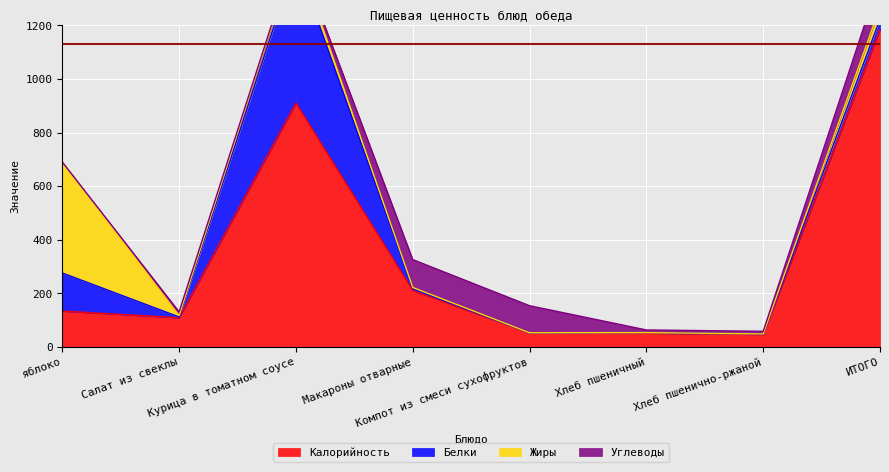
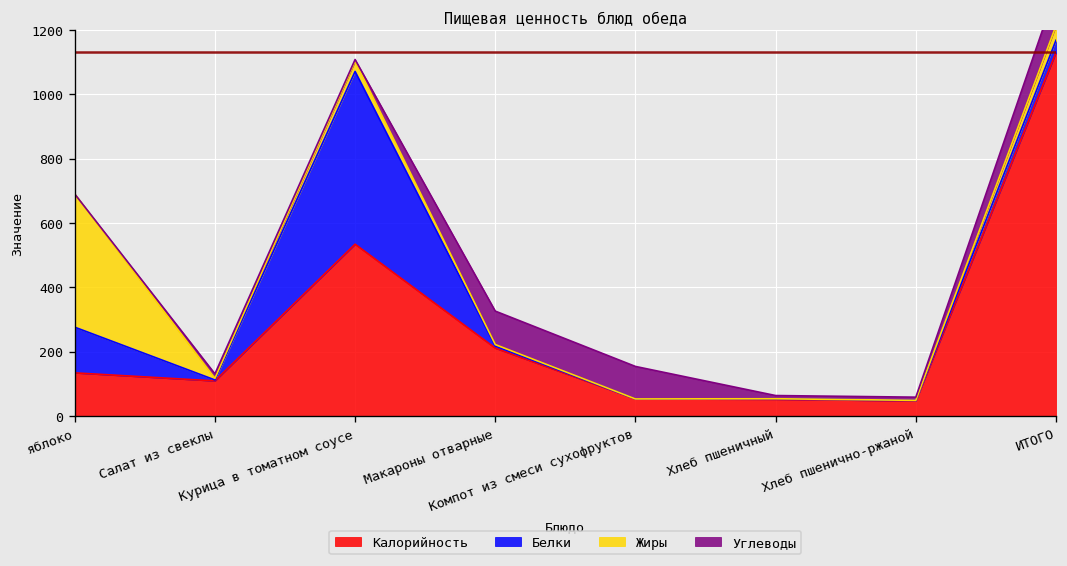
  {
    "Калорийность": {
      "яблоко": 130,
-     "Курица в томатном соусе": 910,
-     "ИТОГО": 1190
+     "Курица в томатном соусе": 530,
+     "ИТОГО": 1130
    },
    "Белки": {
      "яблоко": 140
    },
    "Углеводы": {
      "Салат из свеклы": 10,
      "Макароны отварные": 100,
      "Компот из смеси сухофруктов": 100,
      "Хлеб пшеничный": 10,
      "Хлеб пшенично-ржаной": 10
    }
  }
